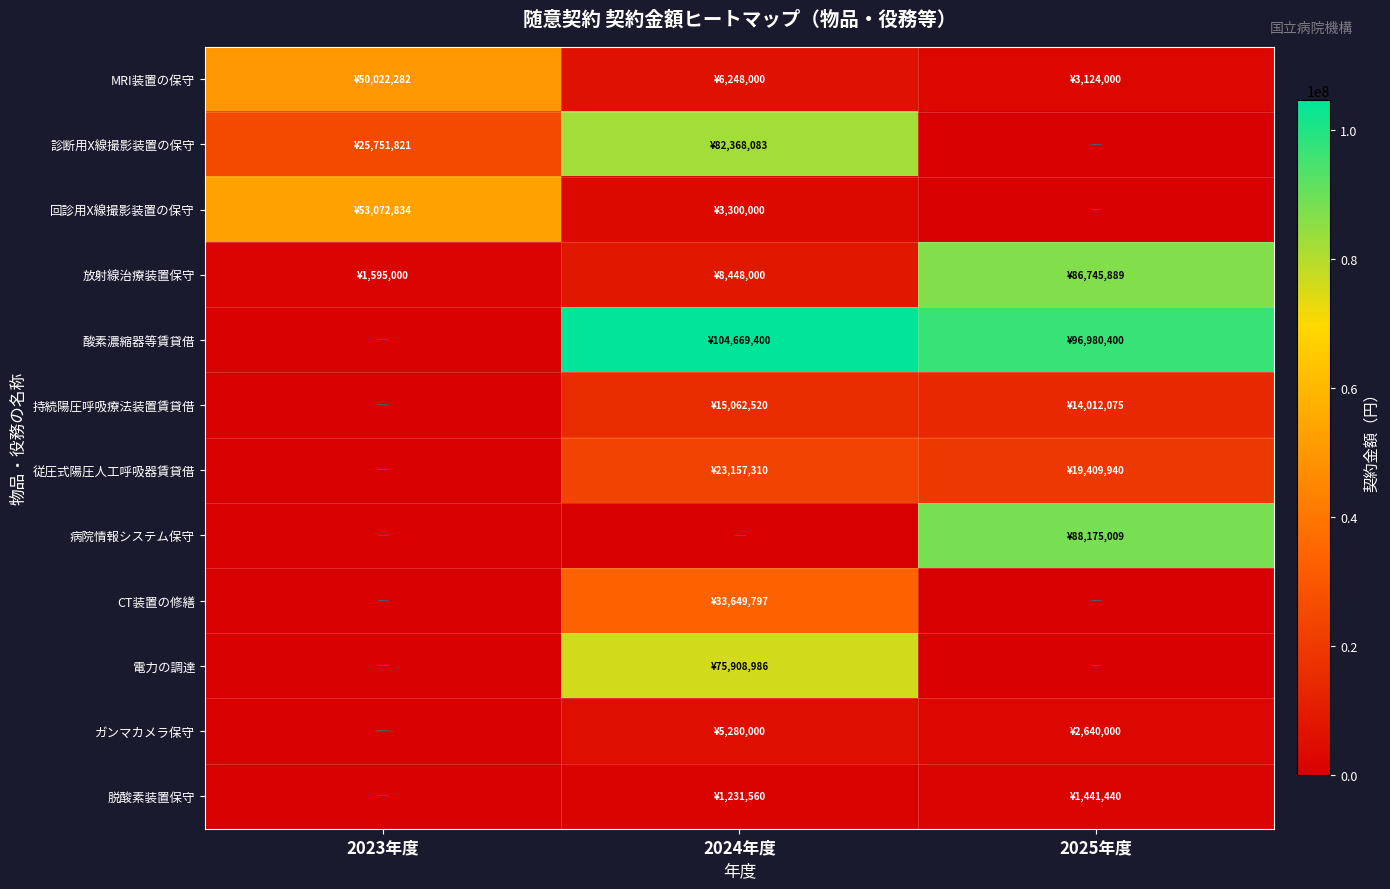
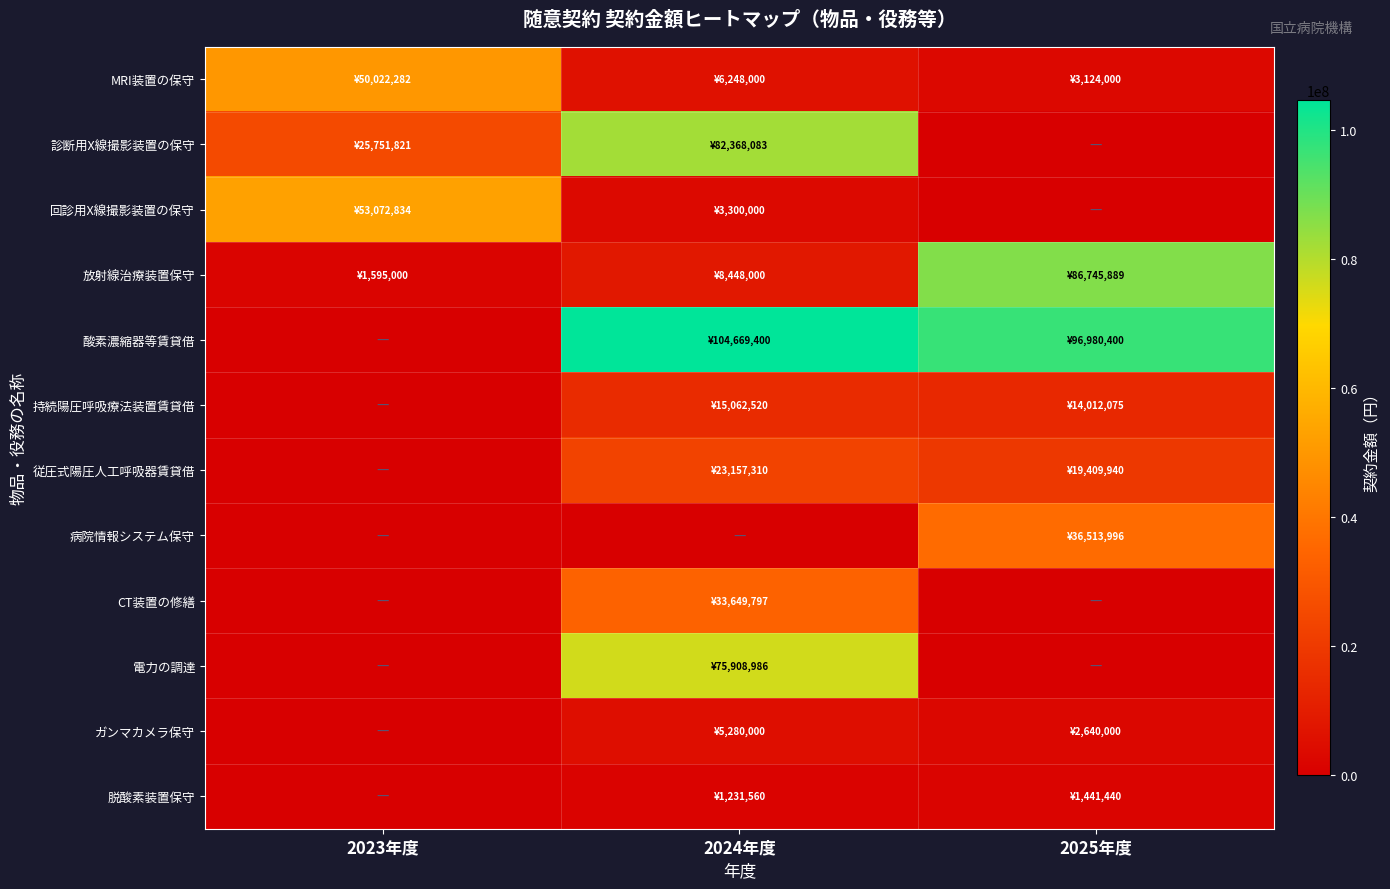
  {
    "MRI装置の保守": {
      "2023年度": "¥50,022,282",
      "2024年度": "¥6,248,000",
      "2025年度": "¥3,124,000"
    },
    "診断用X線撮影装置の保守": {
      "2023年度": "¥25,751,821",
      "2024年度": "¥82,368,083"
    },
    "回診用X線撮影装置の保守": {
      "2023年度": "¥53,072,834",
      "2024年度": "¥3,300,000"
    },
    "放射線治療装置保守": {
      "2023年度": "¥1,595,000",
      "2024年度": "¥8,448,000",
      "2025年度": "¥86,745,889"
    },
    "酸素濃縮器等賃貸借": {
      "2024年度": "¥104,669,400",
      "2025年度": "¥96,980,400"
    },
    "持続陽圧呼吸療法装置賃貸借": {
      "2024年度": "¥15,062,520",
      "2025年度": "¥14,012,075"
    },
    "従圧式陽圧人工呼吸器賃貸借": {
      "2024年度": "¥23,157,310",
      "2025年度": "¥19,409,940"
    },
    "病院情報システム保守": {
-     "2025年度": "¥88,175,009"
+     "2025年度": "¥36,513,996"
    },
    "CT装置の修繕": {
      "2024年度": "¥33,649,797"
    },
    "電力の調達": {
      "2024年度": "¥75,908,986"
    },
    "ガンマカメラ保守": {
      "2024年度": "¥5,280,000",
      "2025年度": "¥2,640,000"
    },
    "脱酸素装置保守": {
      "2024年度": "¥1,231,560",
      "2025年度": "¥1,441,440"
    }
  }
